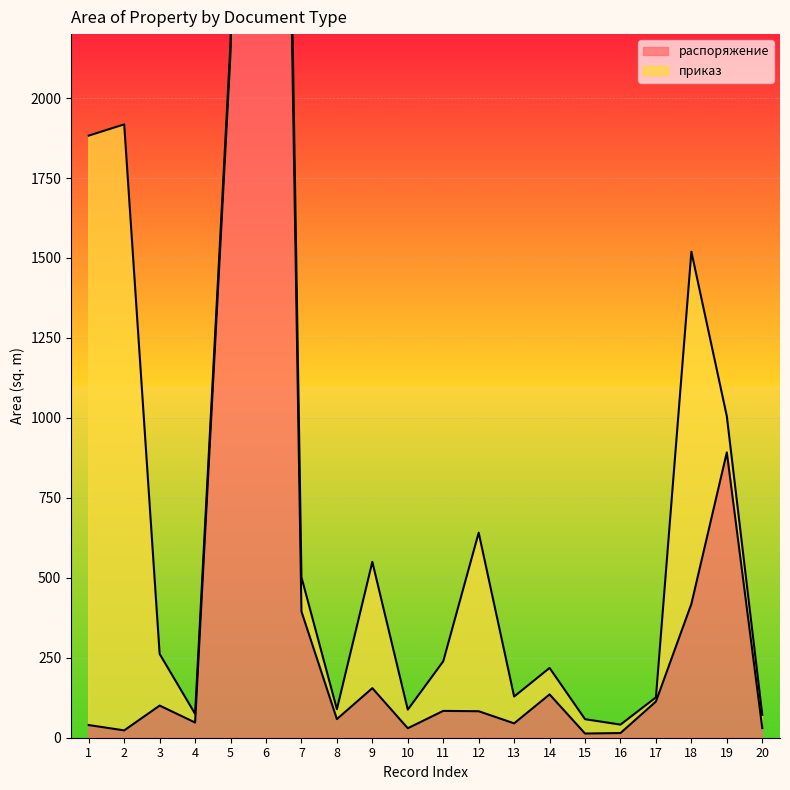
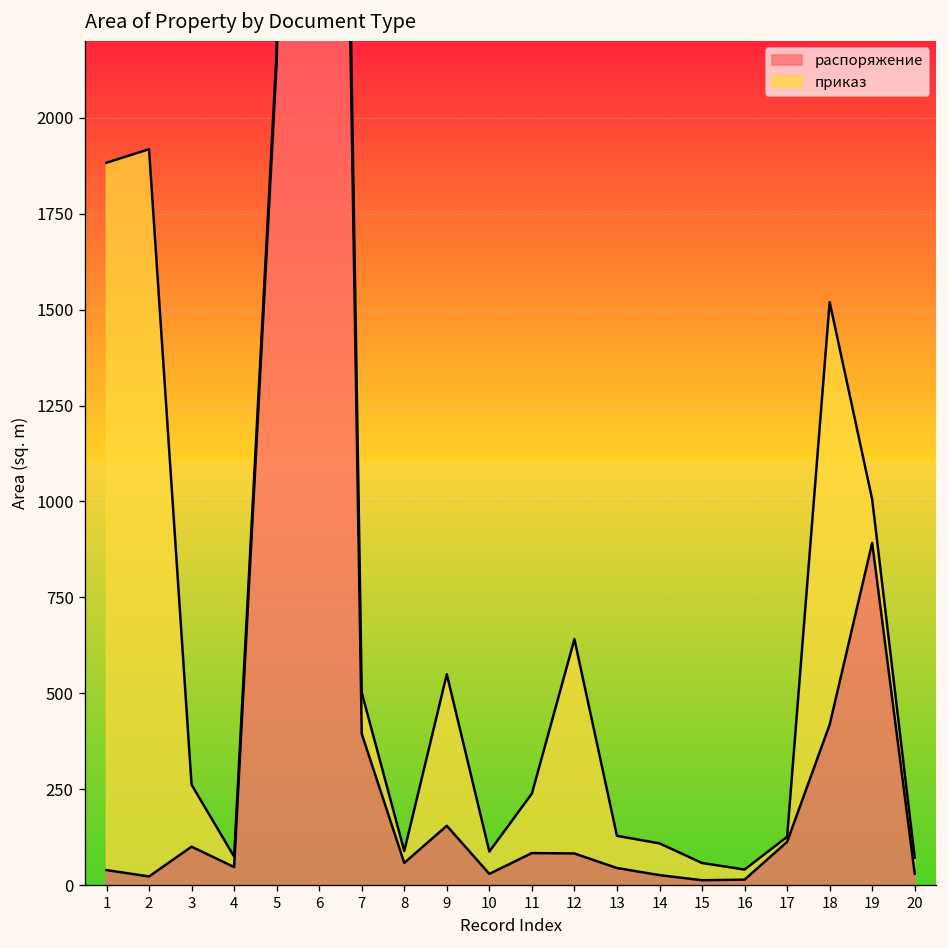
  {
    "распоряжение": {
      "1": 40,
      "2": 20,
      "3": 100,
      "4": 50,
      "5": 2140,
      "7": 390,
      "8": 60,
      "9": 160,
      "10": 30,
      "11": 80,
      "12": 80,
      "13": 40,
-     "14": 140,
+     "14": 30,
      "15": 10,
      "16": 10,
      "17": 110,
      "18": 420,
      "19": 890,
      "20": 30
    },
    "приказ": {
      "1": 1840,
      "2": 1900,
      "3": 160,
      "4": 30,
      "5": 30,
      "7": 110,
      "8": 30,
      "9": 390,
      "10": 60,
      "11": 160,
      "12": 560,
      "13": 80,
      "14": 80,
      "15": 40,
      "16": 30,
      "17": 10,
      "18": 1100,
      "19": 110,
      "20": 40
    }
  }
